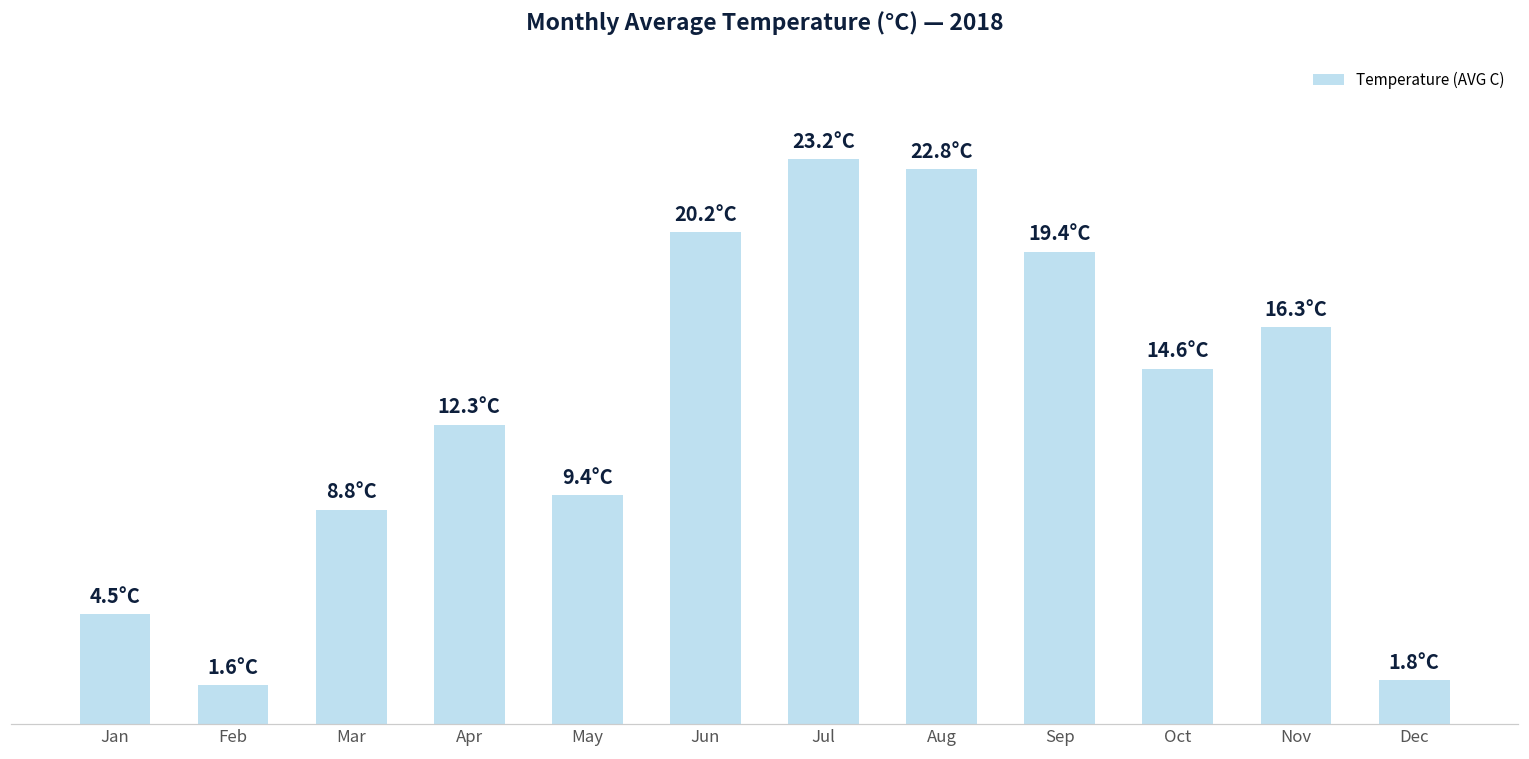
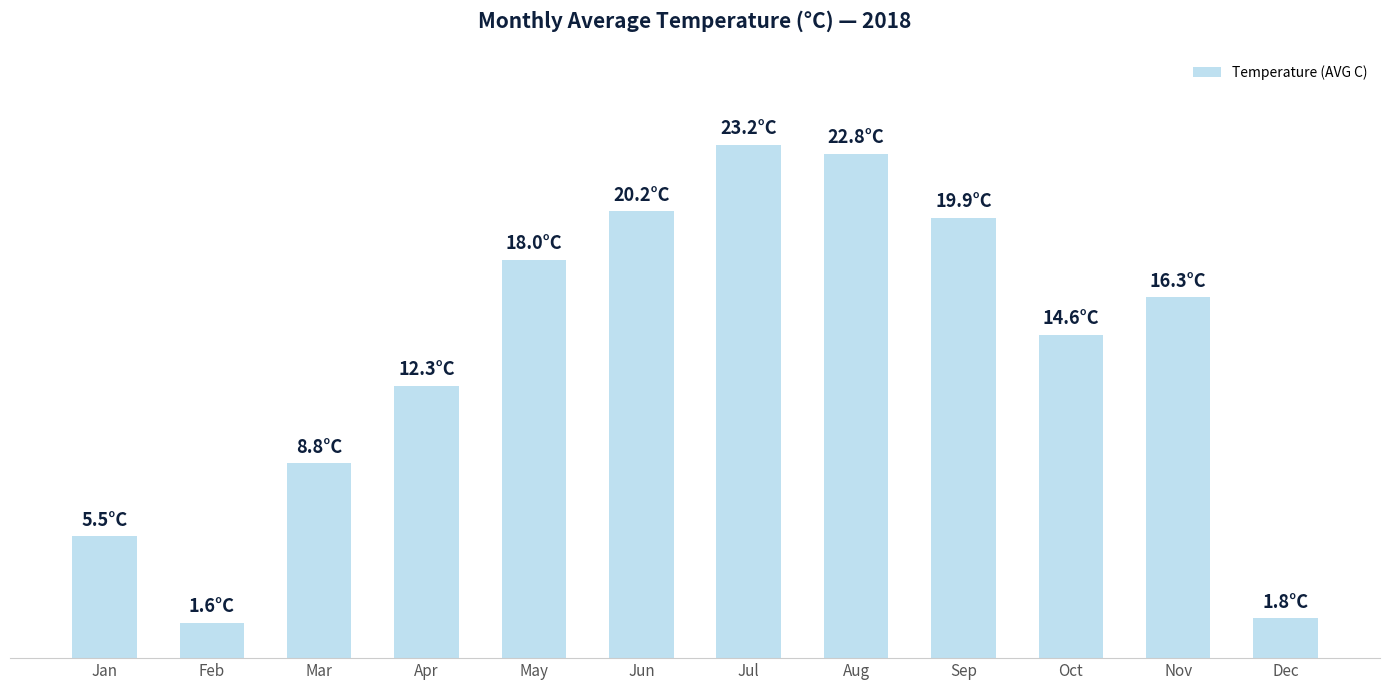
  {
-   "Jan": "4.5°C",
+   "Jan": "5.5°C",
    "Feb": "1.6°C",
    "Mar": "8.8°C",
    "Apr": "12.3°C",
-   "May": "9.4°C",
+   "May": "18.0°C",
    "Jun": "20.2°C",
    "Jul": "23.2°C",
    "Aug": "22.8°C",
-   "Sep": "19.4°C",
+   "Sep": "19.9°C",
    "Oct": "14.6°C",
    "Nov": "16.3°C",
    "Dec": "1.8°C"
  }
